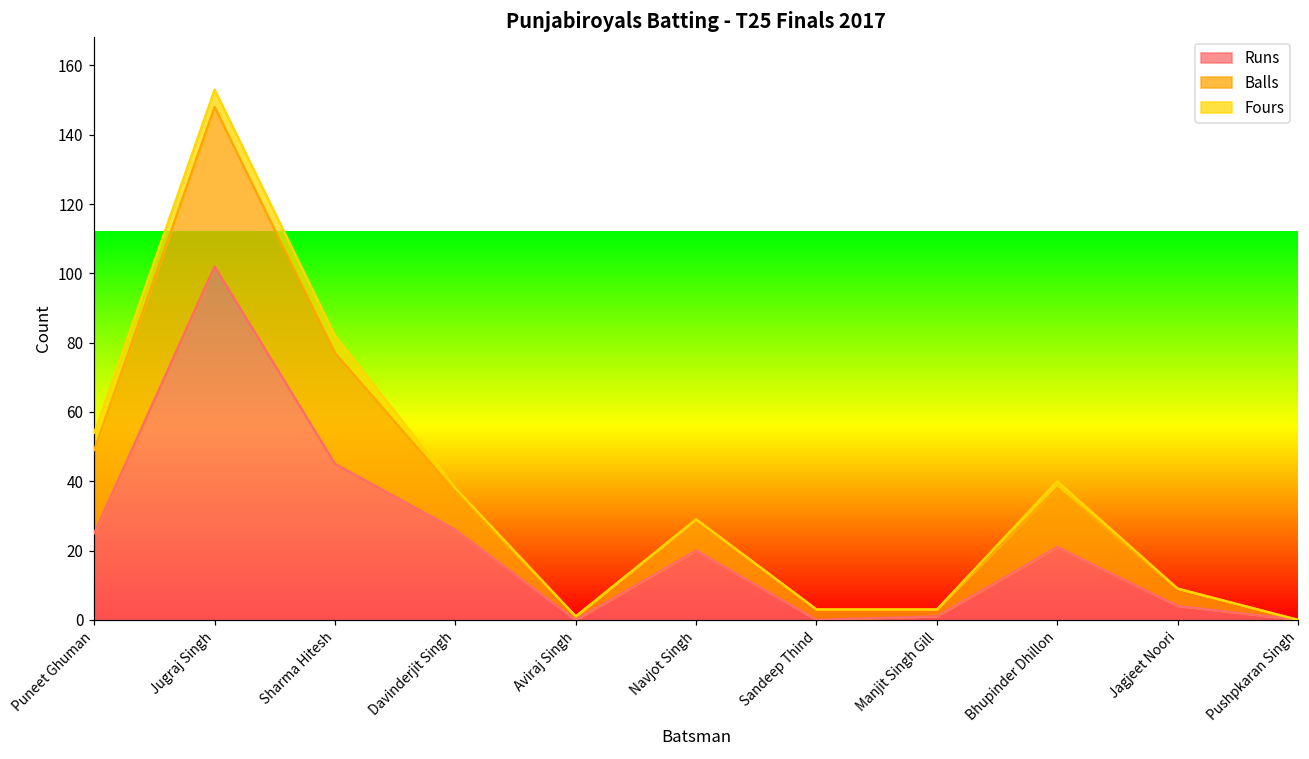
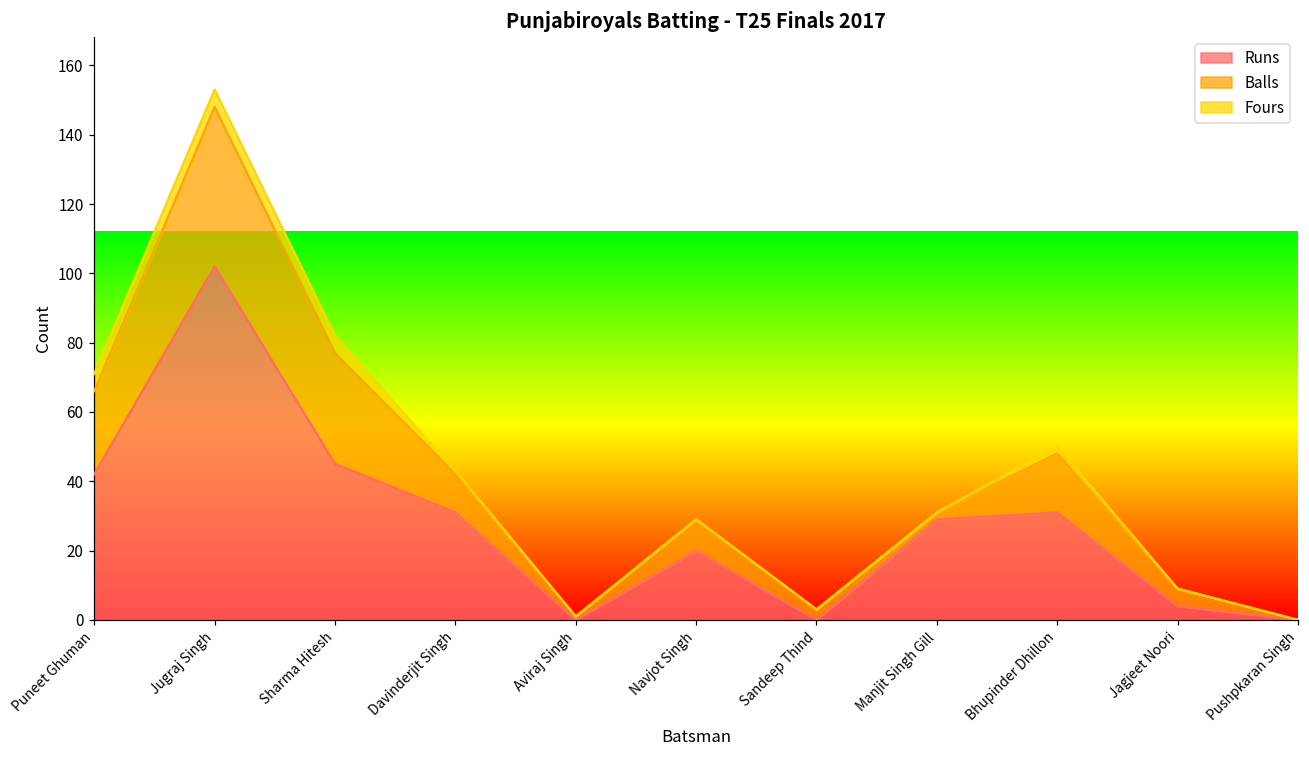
  {
    "Runs": {
-     "Puneet Ghuman": 25,
+     "Puneet Ghuman": 42,
      "Jugraj Singh": 102,
      "Sharma Hitesh": 45,
-     "Davinderjit Singh": 26,
+     "Davinderjit Singh": 31,
      "Aviraj Singh": 0,
      "Navjot Singh": 20,
      "Sandeep Thind": 0,
-     "Manjit Singh Gill": 1,
-     "Bhupinder Dhillon": 21,
+     "Manjit Singh Gill": 29,
+     "Bhupinder Dhillon": 31,
      "Jagjeet Noori": 4
    }
  }
